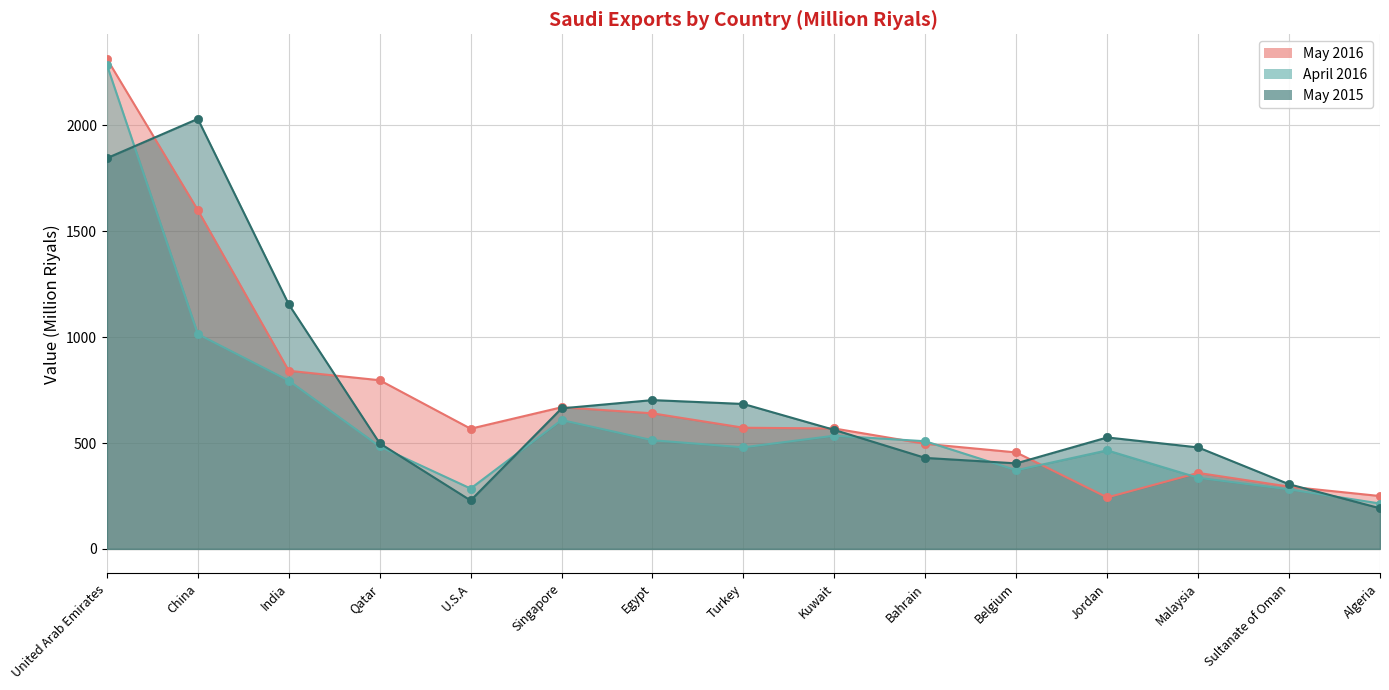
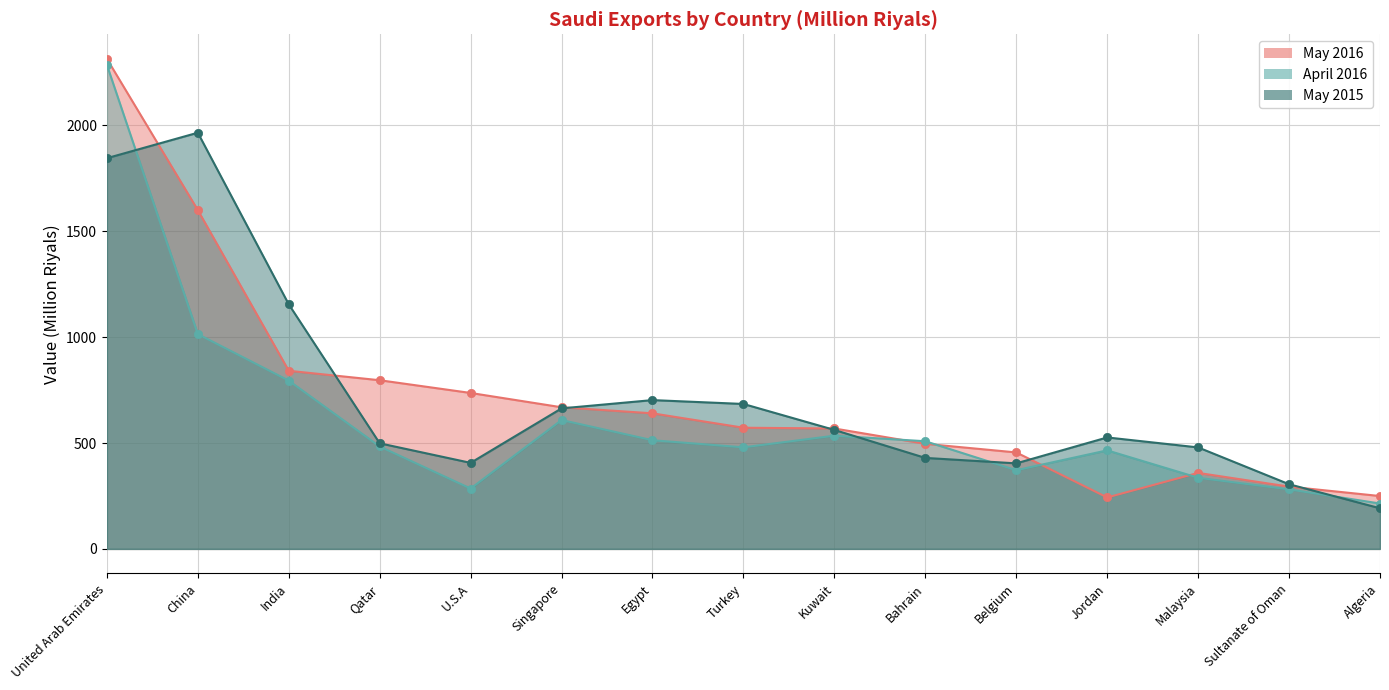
  {
    "May 2016": {
      "United Arab Emirates": 2310,
      "China": 1600,
      "India": 840,
      "Qatar": 800,
-     "U.S.A": 570,
+     "U.S.A": 740,
      "Egypt": 640,
      "Turkey": 570,
      "Bahrain": 500,
      "Belgium": 460,
      "Jordan": 240,
      "Malaysia": 360,
      "Algeria": 250
    },
    "April 2016": {
      "United Arab Emirates": 2290,
      "China": 1010,
      "India": 790,
      "Qatar": 480,
      "U.S.A": 290,
      "Singapore": 610,
      "Egypt": 510,
      "Turkey": 480,
      "Kuwait": 530,
      "Bahrain": 510,
      "Belgium": 370,
      "Jordan": 470,
      "Malaysia": 340,
      "Sultanate of Oman": 280,
      "Algeria": 210
    },
    "May 2015": {
      "United Arab Emirates": 1850,
-     "China": 2030,
+     "China": 1970,
      "India": 1160,
      "Qatar": 500,
-     "U.S.A": 230,
+     "U.S.A": 410,
      "Egypt": 700,
      "Turkey": 680,
      "Bahrain": 430,
      "Belgium": 400,
      "Jordan": 530,
      "Malaysia": 480,
      "Algeria": 190
    }
  }
